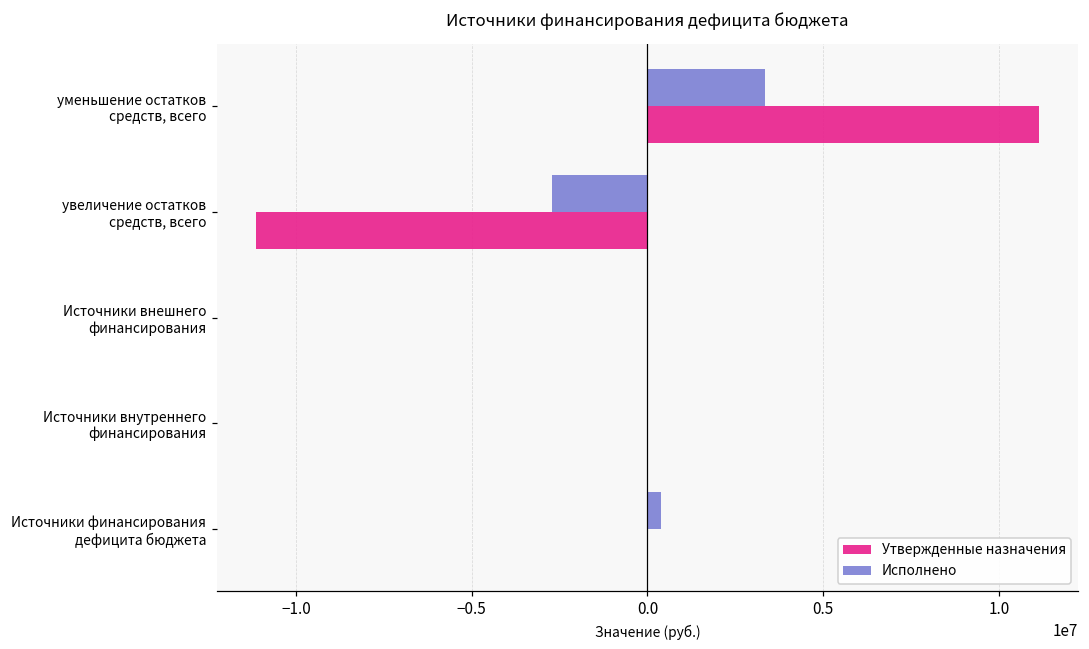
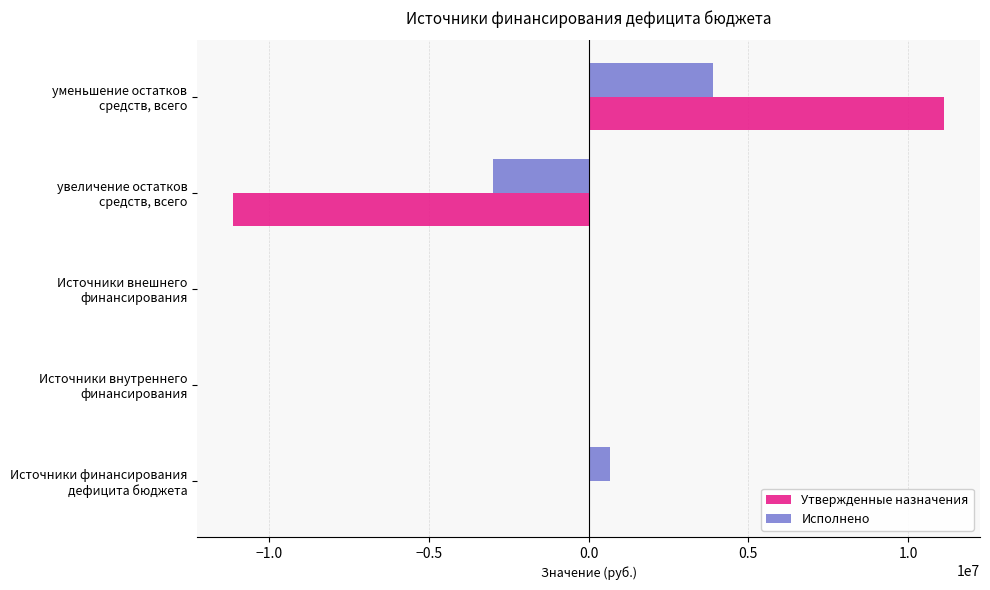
  {
    "Утвержденные назначения": {
      "уменьшение остатков средств, всего": 11100000,
      "увеличение остатков средств, всего": -11100000,
      "Источники внешнего финансирования": 0,
      "Источники внутреннего финансирования": 0,
      "Источники финансирования дефицита бюджета": 0
    },
    "Исполнено": {
-     "уменьшение остатков средств, всего": 3300000,
-     "увеличение остатков средств, всего": -2700000,
+     "уменьшение остатков средств, всего": 3900000,
+     "увеличение остатков средств, всего": -3000000,
      "Источники внешнего финансирования": 0,
      "Источники внутреннего финансирования": 0,
-     "Источники финансирования дефицита бюджета": 400000
+     "Источники финансирования дефицита бюджета": 700000
    }
  }
